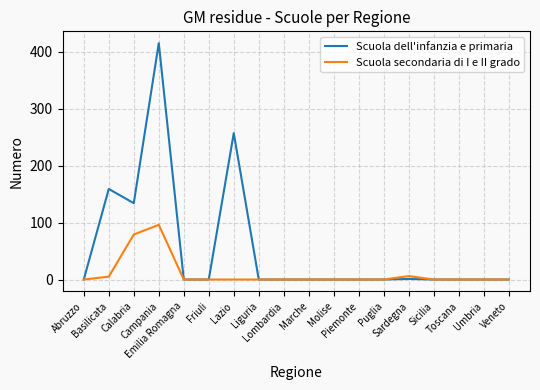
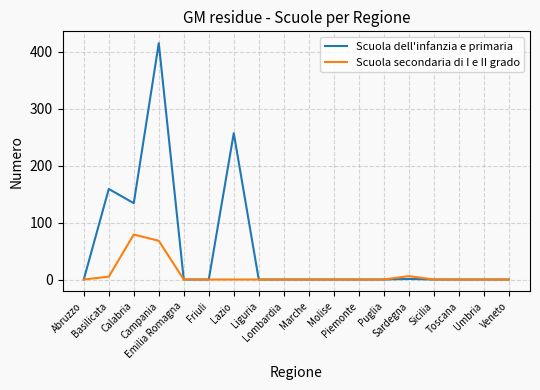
  {
    "Scuola dell'infanzia e primaria": {
      "Basilicata": 160,
      "Calabria": 130,
      "Campania": 420,
      "Lazio": 260,
      "Sardegna": 0
    },
    "Scuola secondaria di I e II grado": {
      "Basilicata": 10,
      "Calabria": 80,
-     "Campania": 100,
+     "Campania": 70,
      "Lazio": 0,
      "Sardegna": 10
    }
  }
